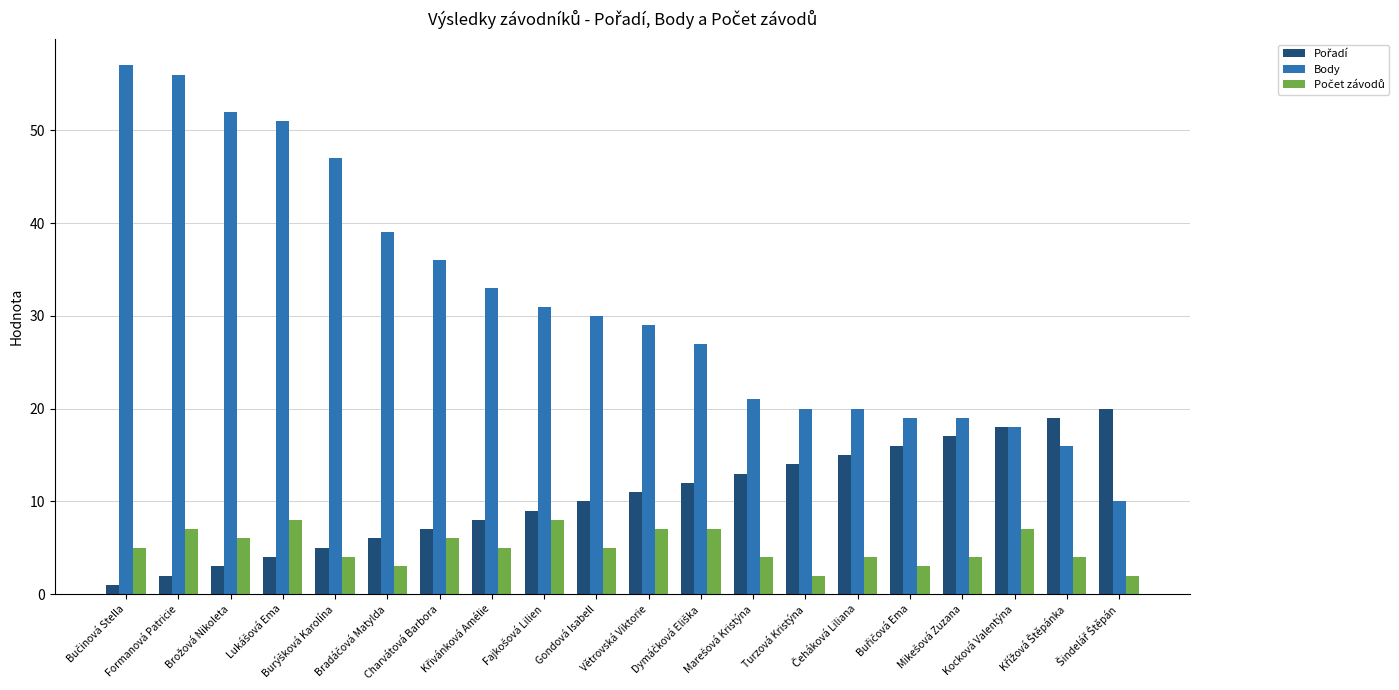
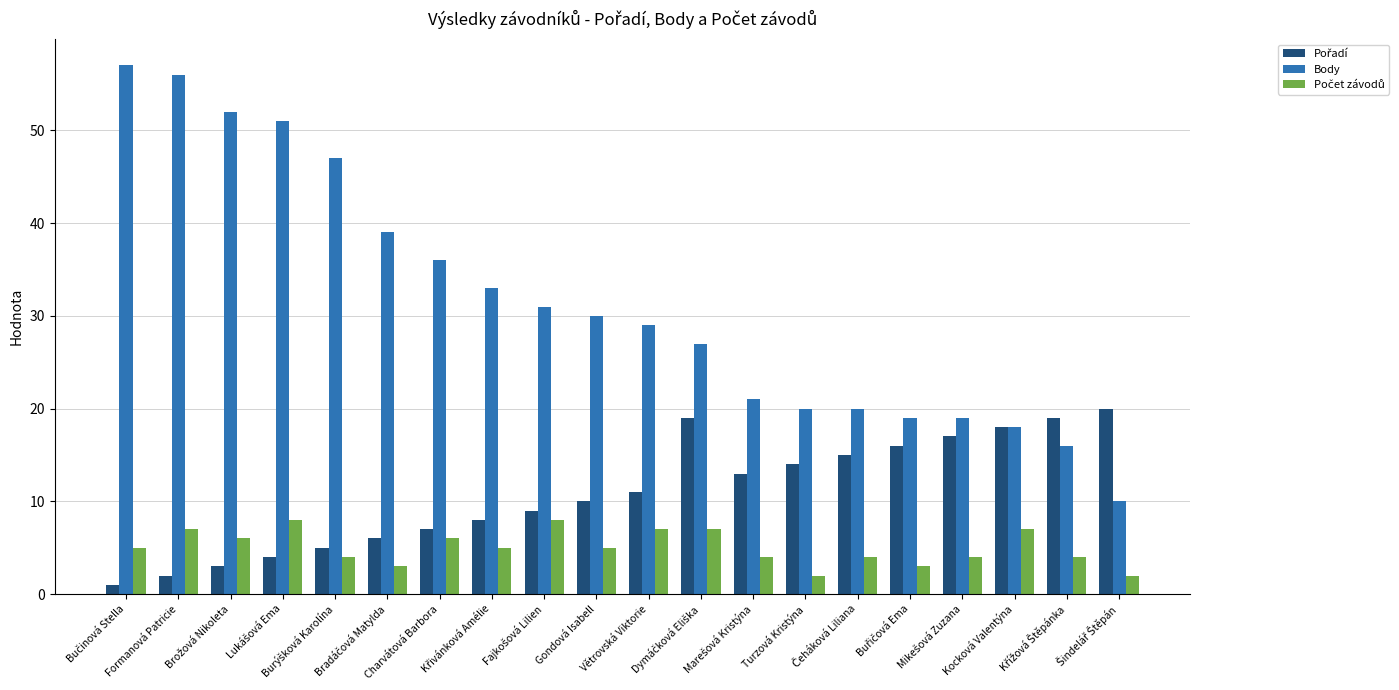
  {
    "Pořadí": {
      "Bučinová Stella": 1,
      "Formanová Patricie": 2,
      "Brožová Nikoleta": 3,
      "Lukášová Ema": 4,
      "Burýšková Karolína": 5,
      "Bradáčová Matylda": 6,
      "Charvátová Barbora": 7,
      "Křivánková Amélie": 8,
      "Fajkošová Lilien": 9,
      "Gondová Isabell": 10,
      "Větrovská Viktorie": 11,
-     "Dymáčková Eliška": 12,
+     "Dymáčková Eliška": 19,
      "Marešová Kristýna": 13,
      "Turzová Kristýna": 14,
      "Čeháková Liliana": 15,
      "Buřičová Ema": 16,
      "Mikešová Zuzana": 17,
      "Kocková Valentýna": 18,
      "Křížová Štěpánka": 19,
      "Šindelář Štěpán": 20
    },
    "Body": {
      "Bučinová Stella": 57,
      "Formanová Patricie": 56,
      "Brožová Nikoleta": 52,
      "Lukášová Ema": 51,
      "Burýšková Karolína": 47,
      "Bradáčová Matylda": 39,
      "Charvátová Barbora": 36,
      "Křivánková Amélie": 33,
      "Fajkošová Lilien": 31,
      "Gondová Isabell": 30,
      "Větrovská Viktorie": 29,
      "Dymáčková Eliška": 27,
      "Marešová Kristýna": 21,
      "Turzová Kristýna": 20,
      "Čeháková Liliana": 20,
      "Buřičová Ema": 19,
      "Mikešová Zuzana": 19,
      "Kocková Valentýna": 18,
      "Křížová Štěpánka": 16,
      "Šindelář Štěpán": 10
    },
    "Počet závodů": {
      "Bučinová Stella": 5,
      "Formanová Patricie": 7,
      "Brožová Nikoleta": 6,
      "Lukášová Ema": 8,
      "Burýšková Karolína": 4,
      "Bradáčová Matylda": 3,
      "Charvátová Barbora": 6,
      "Křivánková Amélie": 5,
      "Fajkošová Lilien": 8,
      "Gondová Isabell": 5,
      "Větrovská Viktorie": 7,
      "Dymáčková Eliška": 7,
      "Marešová Kristýna": 4,
      "Turzová Kristýna": 2,
      "Čeháková Liliana": 4,
      "Buřičová Ema": 3,
      "Mikešová Zuzana": 4,
      "Kocková Valentýna": 7,
      "Křížová Štěpánka": 4,
      "Šindelář Štěpán": 2
    }
  }
